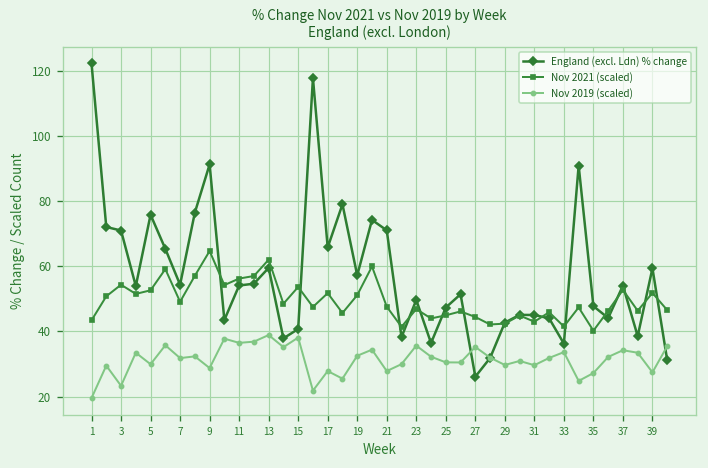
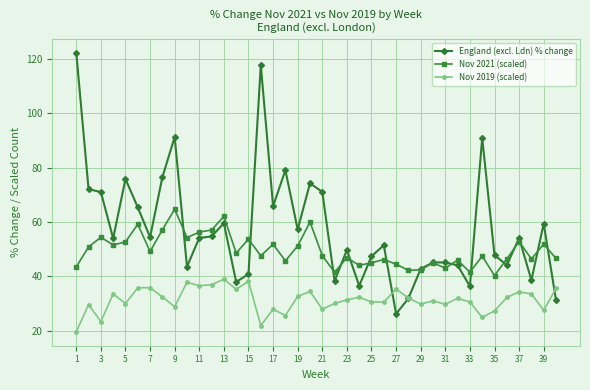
  {
    "Nov 2019 (scaled)": {
      "1": 20,
      "3": 23,
      "5": 30,
-     "7": 32,
+     "7": 36,
      "9": 29,
      "11": 37,
      "13": 39,
      "15": 38,
      "17": 28,
      "19": 33,
      "21": 28,
-     "23": 36,
+     "23": 31,
      "25": 31,
      "27": 35,
      "29": 30,
      "31": 30,
-     "33": 34,
+     "33": 30,
      "35": 27,
      "37": 34,
      "39": 27
    }
  }
